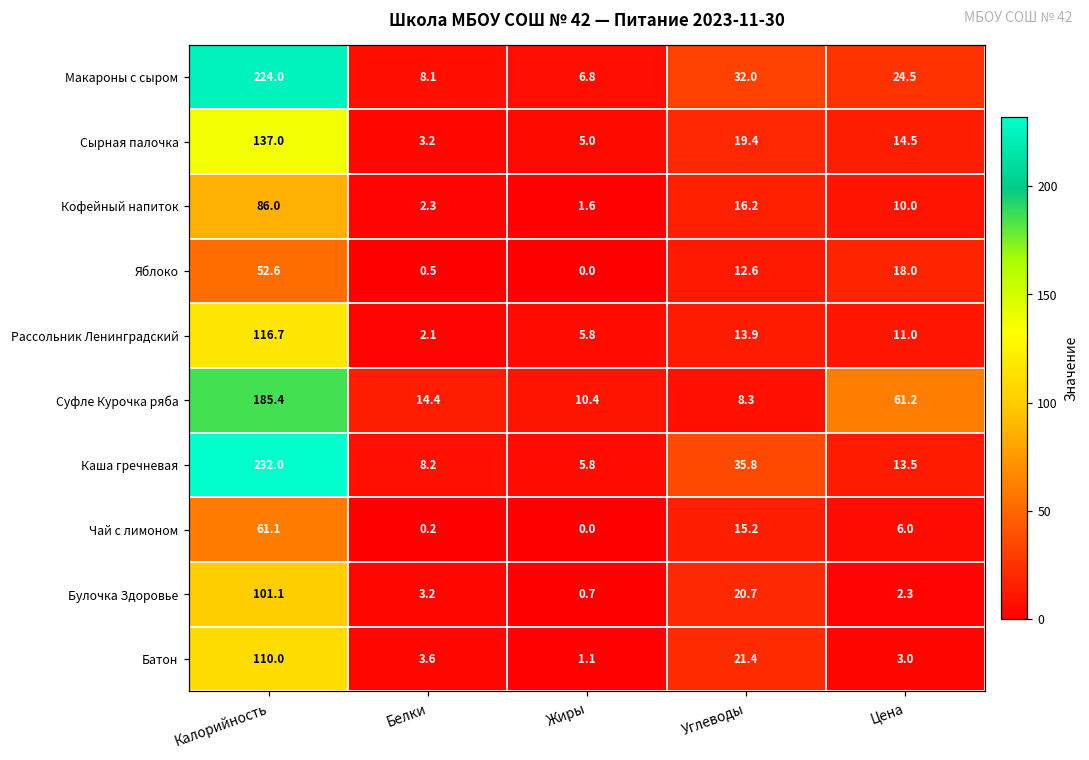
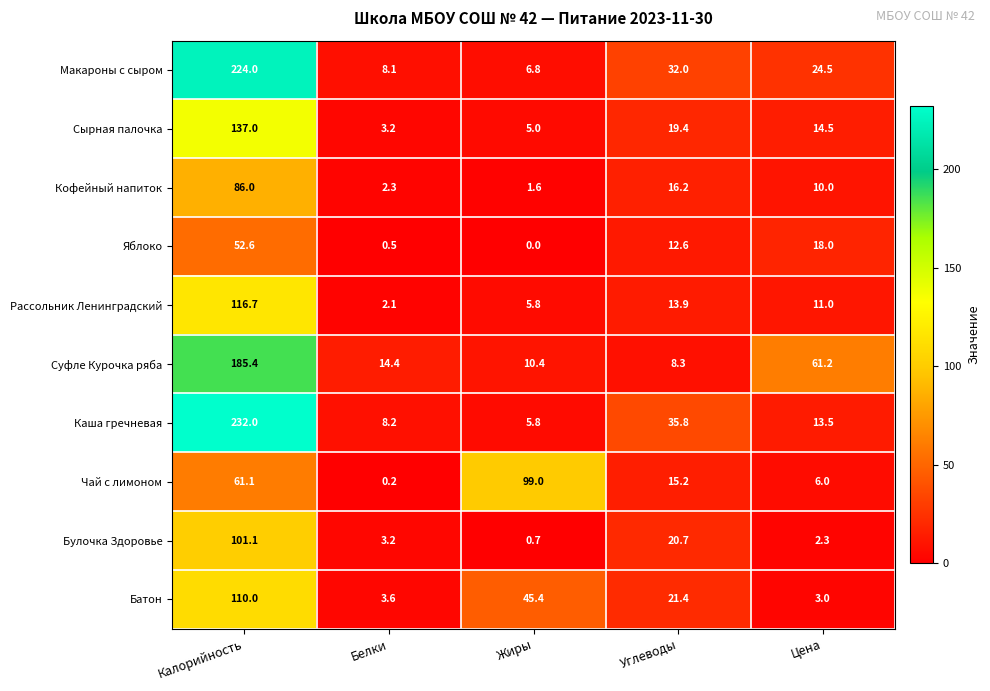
  {
    "Макароны с сыром": {
      "Калорийность": 224.0,
      "Белки": 8.1,
      "Жиры": 6.8,
      "Углеводы": 32.0,
      "Цена": 24.5
    },
    "Сырная палочка": {
      "Калорийность": 137.0,
      "Белки": 3.2,
      "Жиры": 5.0,
      "Углеводы": 19.4,
      "Цена": 14.5
    },
    "Кофейный напиток": {
      "Калорийность": 86.0,
      "Белки": 2.3,
      "Жиры": 1.6,
      "Углеводы": 16.2,
      "Цена": 10.0
    },
    "Яблоко": {
      "Калорийность": 52.6,
      "Белки": 0.5,
      "Жиры": 0.0,
      "Углеводы": 12.6,
      "Цена": 18.0
    },
    "Рассольник Ленинградский": {
      "Калорийность": 116.7,
      "Белки": 2.1,
      "Жиры": 5.8,
      "Углеводы": 13.9,
      "Цена": 11.0
    },
    "Суфле Курочка ряба": {
      "Калорийность": 185.4,
      "Белки": 14.4,
      "Жиры": 10.4,
      "Углеводы": 8.3,
      "Цена": 61.2
    },
    "Каша гречневая": {
      "Калорийность": 232.0,
      "Белки": 8.2,
      "Жиры": 5.8,
      "Углеводы": 35.8,
      "Цена": 13.5
    },
    "Чай с лимоном": {
      "Калорийность": 61.1,
      "Белки": 0.2,
-     "Жиры": 0.0,
+     "Жиры": 99.0,
      "Углеводы": 15.2,
      "Цена": 6.0
    },
    "Булочка Здоровье": {
      "Калорийность": 101.1,
      "Белки": 3.2,
      "Жиры": 0.7,
      "Углеводы": 20.7,
      "Цена": 2.3
    },
    "Батон": {
      "Калорийность": 110.0,
      "Белки": 3.6,
-     "Жиры": 1.1,
+     "Жиры": 45.4,
      "Углеводы": 21.4,
      "Цена": 3.0
    }
  }
